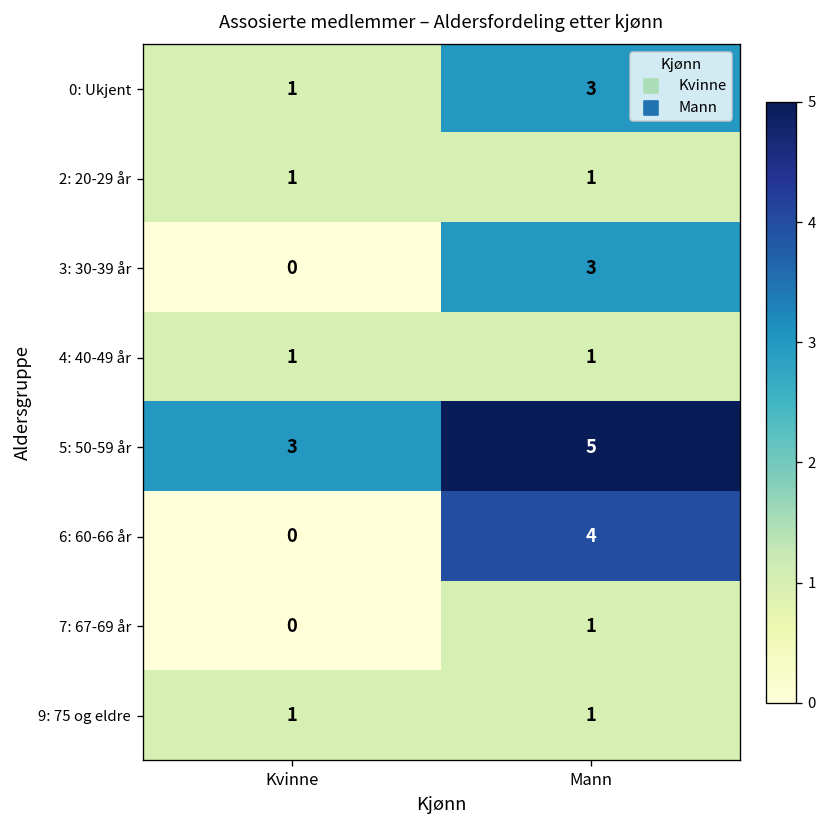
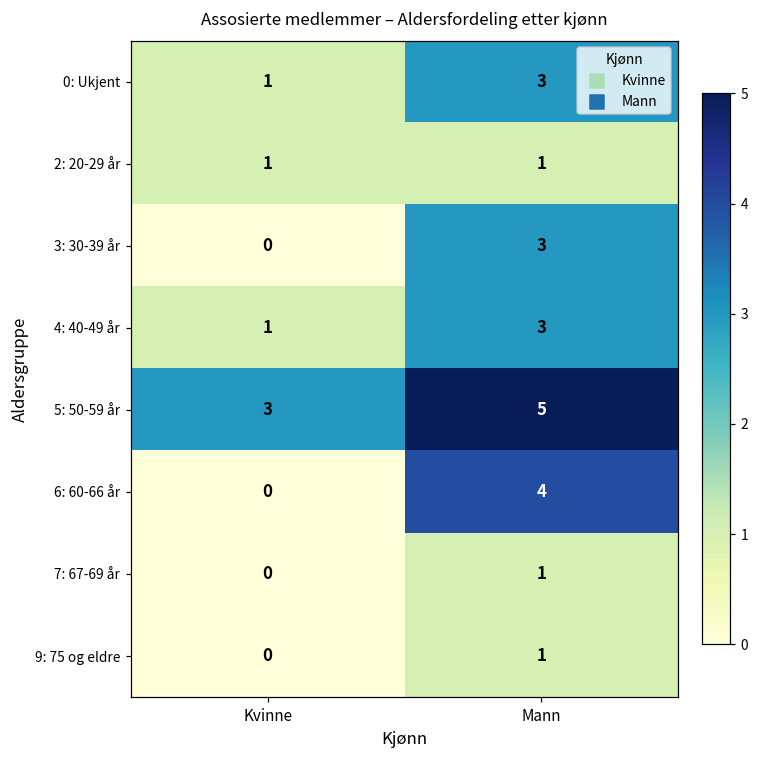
  {
    "0: Ukjent": {
      "Kvinne": 1,
      "Mann": 3
    },
    "2: 20-29 år": {
      "Kvinne": 1,
      "Mann": 1
    },
    "3: 30-39 år": {
      "Kvinne": 0,
      "Mann": 3
    },
    "4: 40-49 år": {
      "Kvinne": 1,
-     "Mann": 1
+     "Mann": 3
    },
    "5: 50-59 år": {
      "Kvinne": 3,
      "Mann": 5
    },
    "6: 60-66 år": {
      "Kvinne": 0,
      "Mann": 4
    },
    "7: 67-69 år": {
      "Kvinne": 0,
      "Mann": 1
    },
    "9: 75 og eldre": {
-     "Kvinne": 1,
+     "Kvinne": 0,
      "Mann": 1
    }
  }
